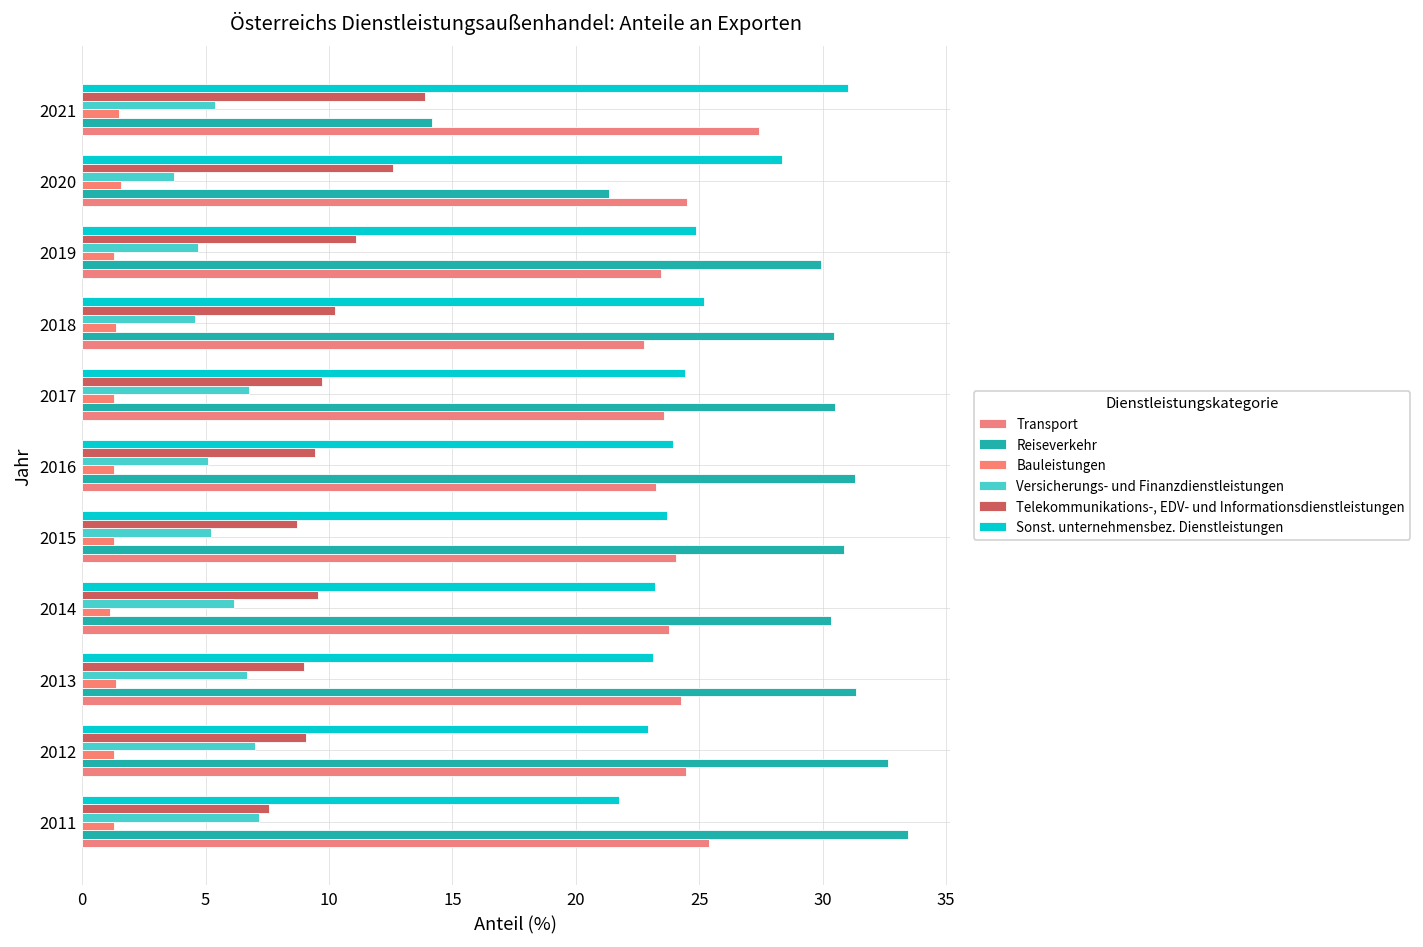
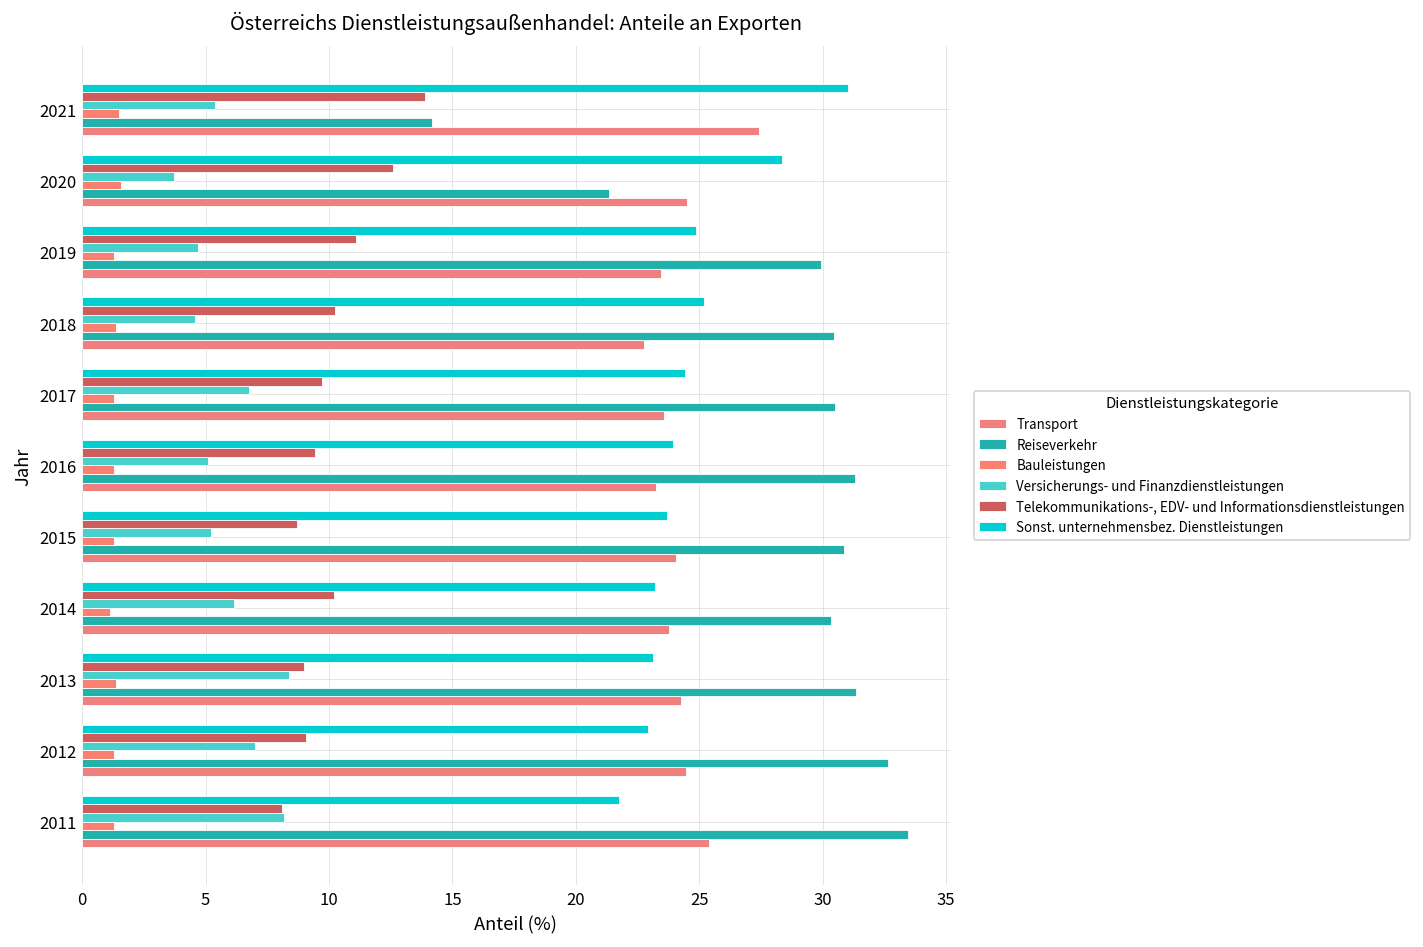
  {
    "Versicherungs- und Finanzdienstleistungen": {
      "2021": 5.4,
      "2020": 3.7,
      "2019": 4.7,
      "2018": 4.6,
      "2017": 6.7,
      "2016": 5.1,
      "2015": 5.2,
      "2014": 6.2,
-     "2013": 6.7,
+     "2013": 8.4,
      "2012": 7.0,
-     "2011": 7.2
+     "2011": 8.2
    },
    "Telekommunikations-, EDV- und Informationsdienstleistungen": {
      "2021": 13.9,
      "2020": 12.6,
      "2019": 11.1,
      "2018": 10.3,
      "2017": 9.7,
      "2016": 9.4,
      "2015": 8.7,
-     "2014": 9.6,
+     "2014": 10.2,
      "2013": 9.0,
      "2012": 9.1,
-     "2011": 7.6
+     "2011": 8.1
    }
  }
